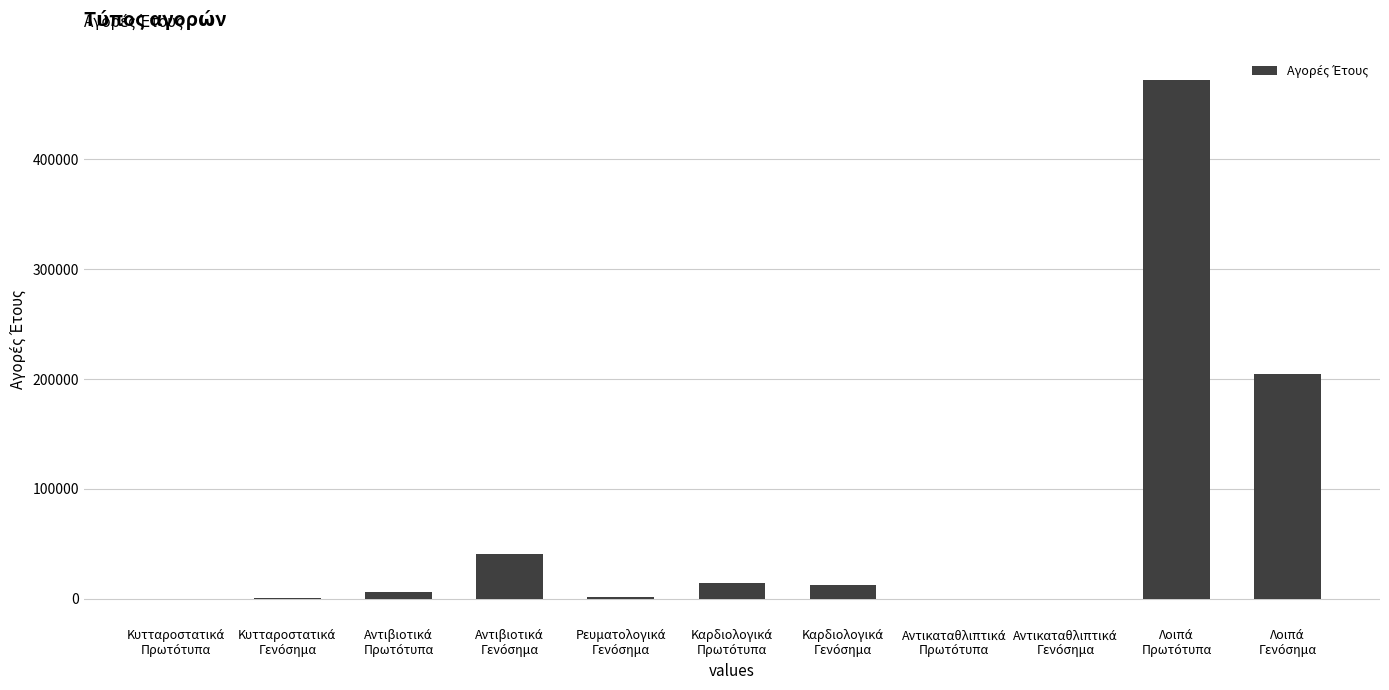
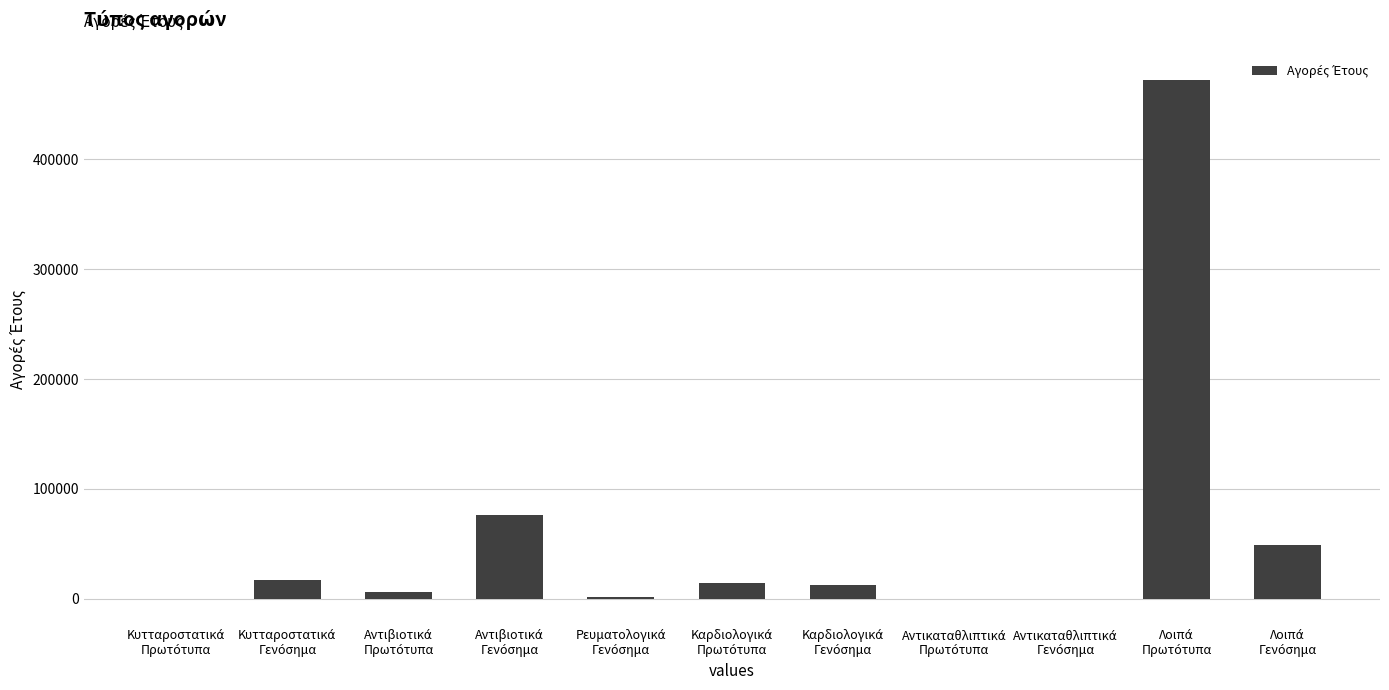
  {
    "Κυτταροστατικά Πρωτότυπα": 0,
-   "Κυτταροστατικά Γενόσημα": 0,
+   "Κυτταροστατικά Γενόσημα": 17000,
    "Αντιβιοτικά Πρωτότυπα": 6000,
-   "Αντιβιοτικά Γενόσημα": 40000,
+   "Αντιβιοτικά Γενόσημα": 76000,
    "Καρδιολογικά Πρωτότυπα": 14000,
    "Καρδιολογικά Γενόσημα": 12000,
    "Λοιπά Πρωτότυπα": 473000,
-   "Λοιπά Γενόσημα": 205000
+   "Λοιπά Γενόσημα": 49000
  }
